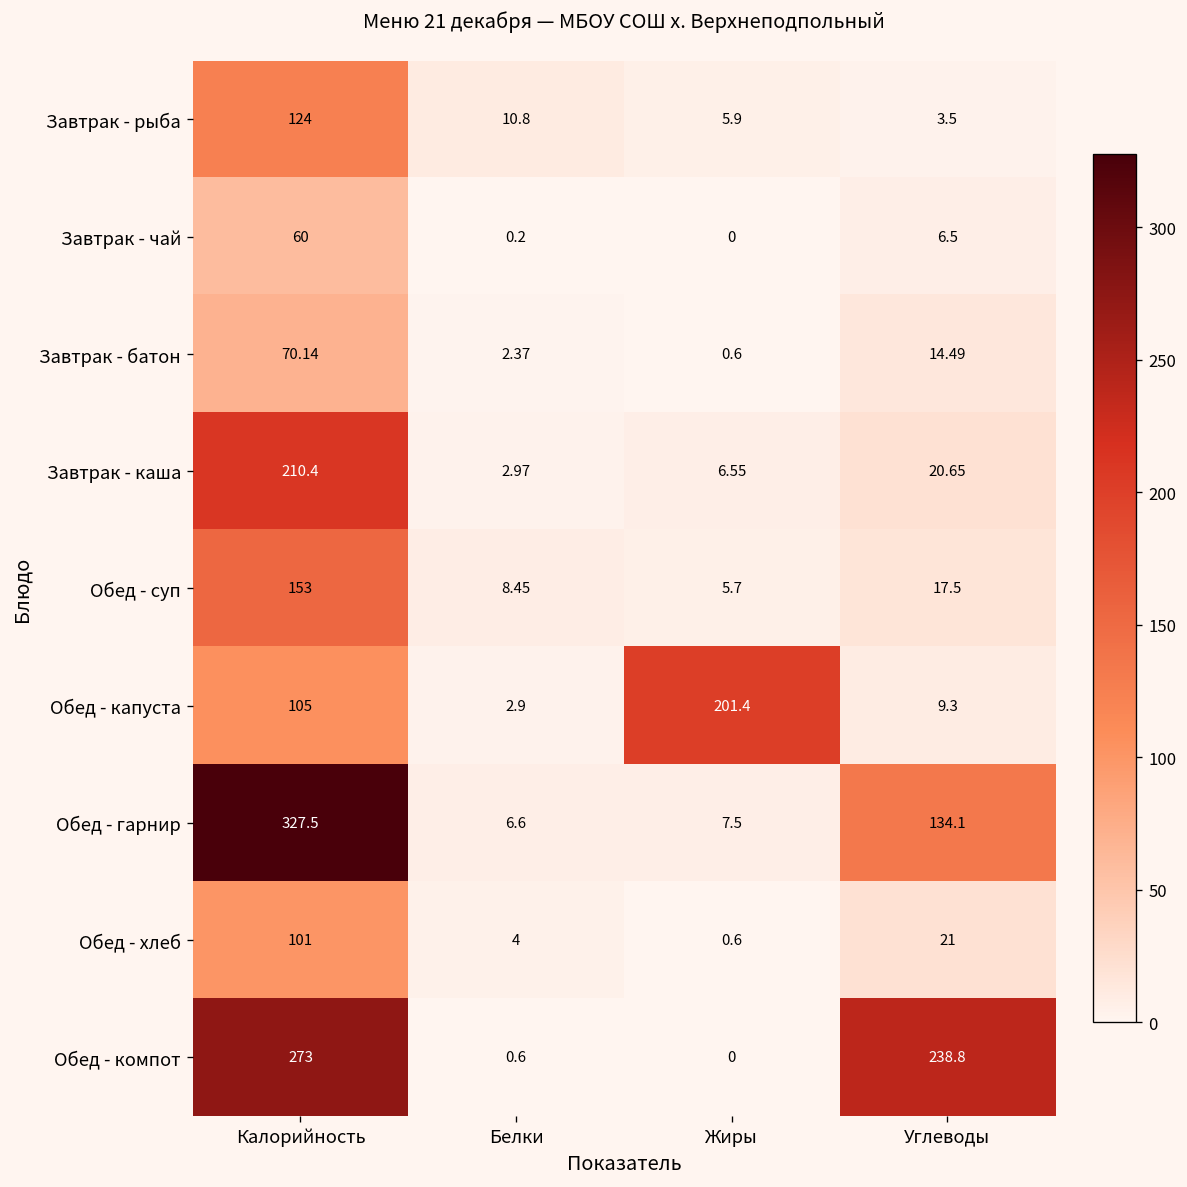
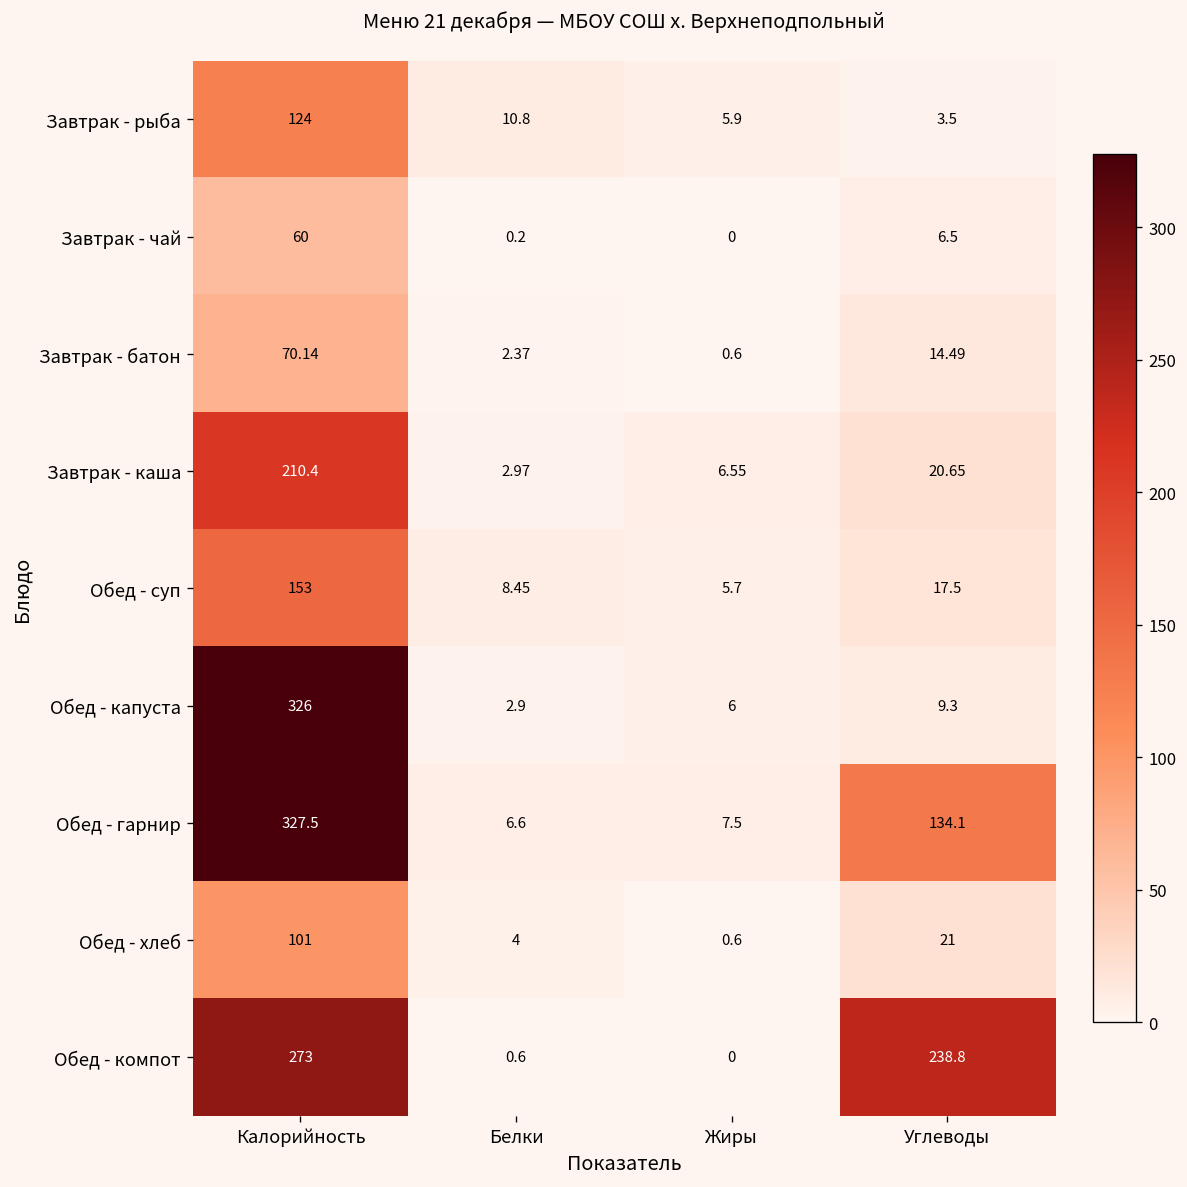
  {
    "Завтрак - рыба": {
      "Калорийность": 124,
      "Белки": 10.8,
      "Жиры": 5.9,
      "Углеводы": 3.5
    },
    "Завтрак - чай": {
      "Калорийность": 60,
      "Белки": 0.2,
      "Жиры": 0,
      "Углеводы": 6.5
    },
    "Завтрак - батон": {
      "Калорийность": 70.14,
      "Белки": 2.37,
      "Жиры": 0.6,
      "Углеводы": 14.49
    },
    "Завтрак - каша": {
      "Калорийность": 210.4,
      "Белки": 2.97,
      "Жиры": 6.55,
      "Углеводы": 20.65
    },
    "Обед - суп": {
      "Калорийность": 153,
      "Белки": 8.45,
      "Жиры": 5.7,
      "Углеводы": 17.5
    },
    "Обед - капуста": {
-     "Калорийность": 105,
+     "Калорийность": 326,
      "Белки": 2.9,
-     "Жиры": 201.4,
+     "Жиры": 6,
      "Углеводы": 9.3
    },
    "Обед - гарнир": {
      "Калорийность": 327.5,
      "Белки": 6.6,
      "Жиры": 7.5,
      "Углеводы": 134.1
    },
    "Обед - хлеб": {
      "Калорийность": 101,
      "Белки": 4,
      "Жиры": 0.6,
      "Углеводы": 21
    },
    "Обед - компот": {
      "Калорийность": 273,
      "Белки": 0.6,
      "Жиры": 0,
      "Углеводы": 238.8
    }
  }
